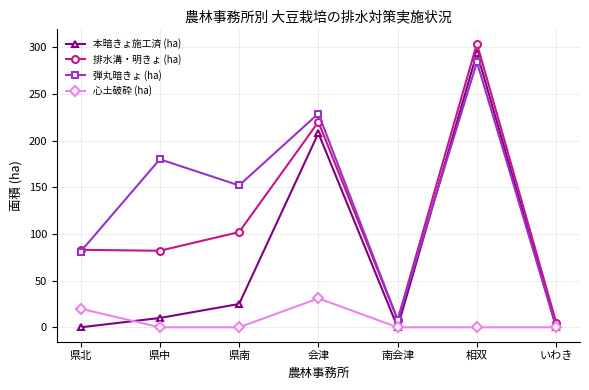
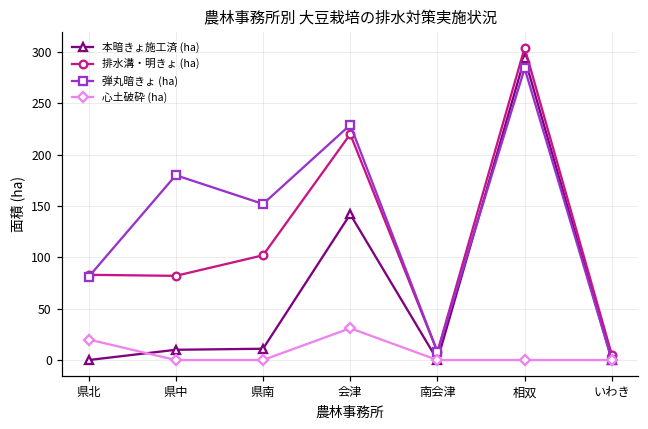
  {
    "本暗きょ施工済 (ha)": {
      "県北": 0,
      "県中": 10,
-     "県南": 30,
-     "会津": 210,
+     "県南": 10,
+     "会津": 140,
      "相双": 290
    },
    "排水溝・明きょ (ha)": {
      "県中": 80,
      "県南": 100,
      "会津": 220,
      "相双": 300,
      "いわき": 10
    },
    "弾丸暗きょ (ha)": {
      "県中": 180,
      "県南": 150,
      "会津": 230,
      "相双": 280
    },
    "心土破砕 (ha)": {
      "県北": 20,
      "県中": 0,
      "県南": 0,
      "会津": 30,
      "相双": 0
    }
  }
